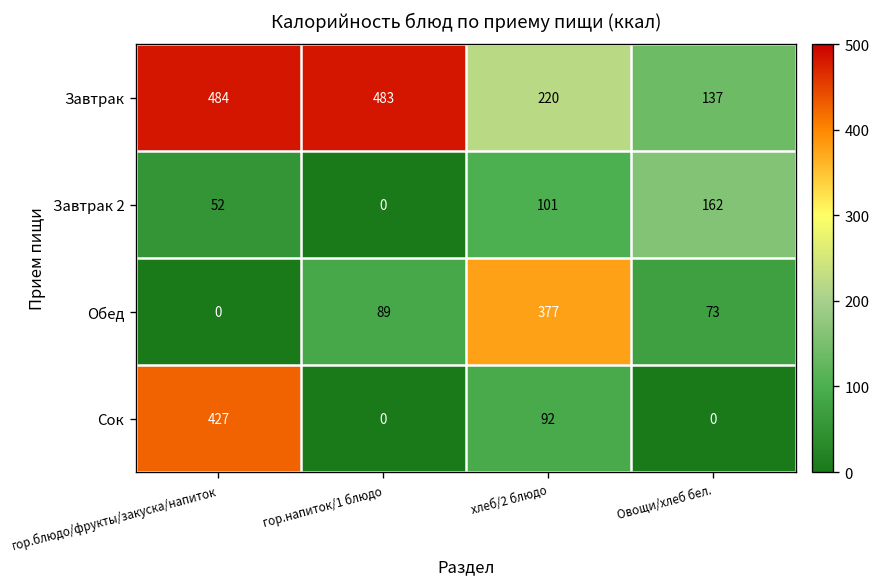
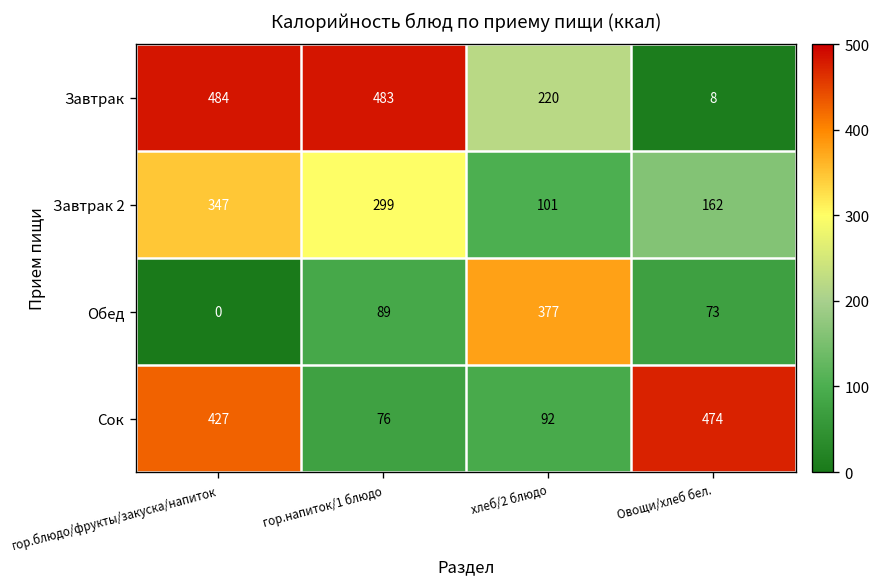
  {
    "Завтрак": {
-     "Овощи/хлеб бел.": 137
+     "Овощи/хлеб бел.": 8
    },
    "Завтрак 2": {
-     "гор.блюдо/фрукты/закуска/напиток": 52,
-     "гор.напиток/1 блюдо": 0
+     "гор.блюдо/фрукты/закуска/напиток": 347,
+     "гор.напиток/1 блюдо": 299
    },
    "Сок": {
-     "гор.напиток/1 блюдо": 0,
-     "Овощи/хлеб бел.": 0
+     "гор.напиток/1 блюдо": 76,
+     "Овощи/хлеб бел.": 474
    }
  }
